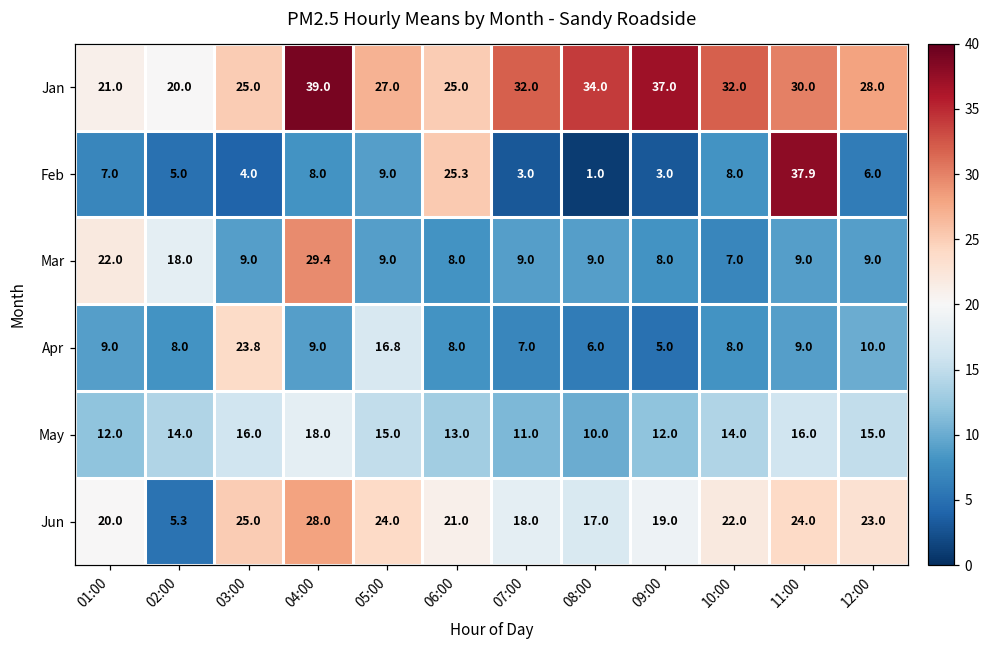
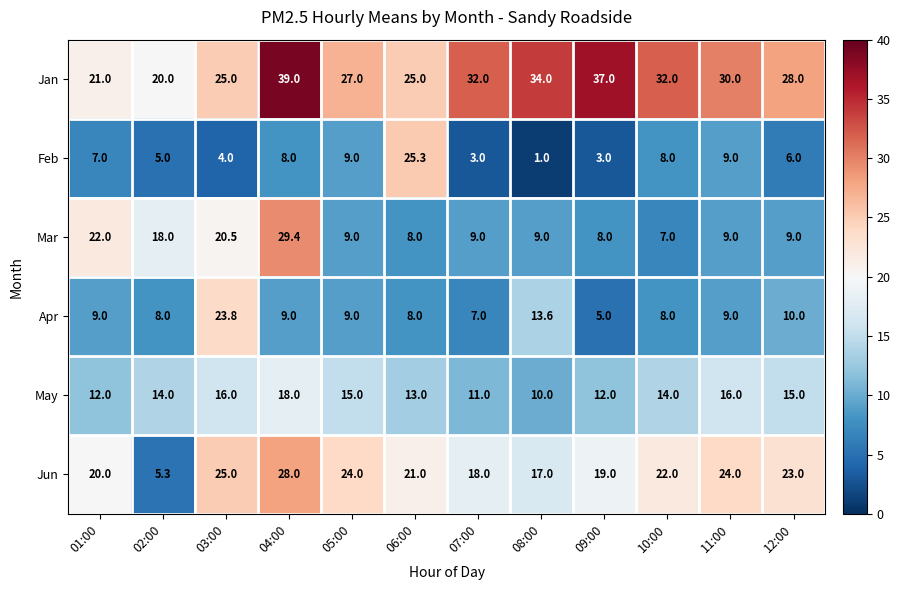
  {
    "Jan": {
      "01:00": 21.0,
      "02:00": 20.0,
      "03:00": 25.0,
      "04:00": 39.0,
      "05:00": 27.0,
      "06:00": 25.0,
      "07:00": 32.0,
      "08:00": 34.0,
      "09:00": 37.0,
      "10:00": 32.0,
      "11:00": 30.0,
      "12:00": 28.0
    },
    "Feb": {
      "01:00": 7.0,
      "02:00": 5.0,
      "03:00": 4.0,
      "04:00": 8.0,
      "05:00": 9.0,
      "06:00": 25.3,
      "07:00": 3.0,
      "08:00": 1.0,
      "09:00": 3.0,
      "10:00": 8.0,
-     "11:00": 37.9,
+     "11:00": 9.0,
      "12:00": 6.0
    },
    "Mar": {
      "01:00": 22.0,
      "02:00": 18.0,
-     "03:00": 9.0,
+     "03:00": 20.5,
      "04:00": 29.4,
      "05:00": 9.0,
      "06:00": 8.0,
      "07:00": 9.0,
      "08:00": 9.0,
      "09:00": 8.0,
      "10:00": 7.0,
      "11:00": 9.0,
      "12:00": 9.0
    },
    "Apr": {
      "01:00": 9.0,
      "02:00": 8.0,
      "03:00": 23.8,
      "04:00": 9.0,
-     "05:00": 16.8,
+     "05:00": 9.0,
      "06:00": 8.0,
      "07:00": 7.0,
-     "08:00": 6.0,
+     "08:00": 13.6,
      "09:00": 5.0,
      "10:00": 8.0,
      "11:00": 9.0,
      "12:00": 10.0
    },
    "May": {
      "01:00": 12.0,
      "02:00": 14.0,
      "03:00": 16.0,
      "04:00": 18.0,
      "05:00": 15.0,
      "06:00": 13.0,
      "07:00": 11.0,
      "08:00": 10.0,
      "09:00": 12.0,
      "10:00": 14.0,
      "11:00": 16.0,
      "12:00": 15.0
    },
    "Jun": {
      "01:00": 20.0,
      "02:00": 5.3,
      "03:00": 25.0,
      "04:00": 28.0,
      "05:00": 24.0,
      "06:00": 21.0,
      "07:00": 18.0,
      "08:00": 17.0,
      "09:00": 19.0,
      "10:00": 22.0,
      "11:00": 24.0,
      "12:00": 23.0
    }
  }
